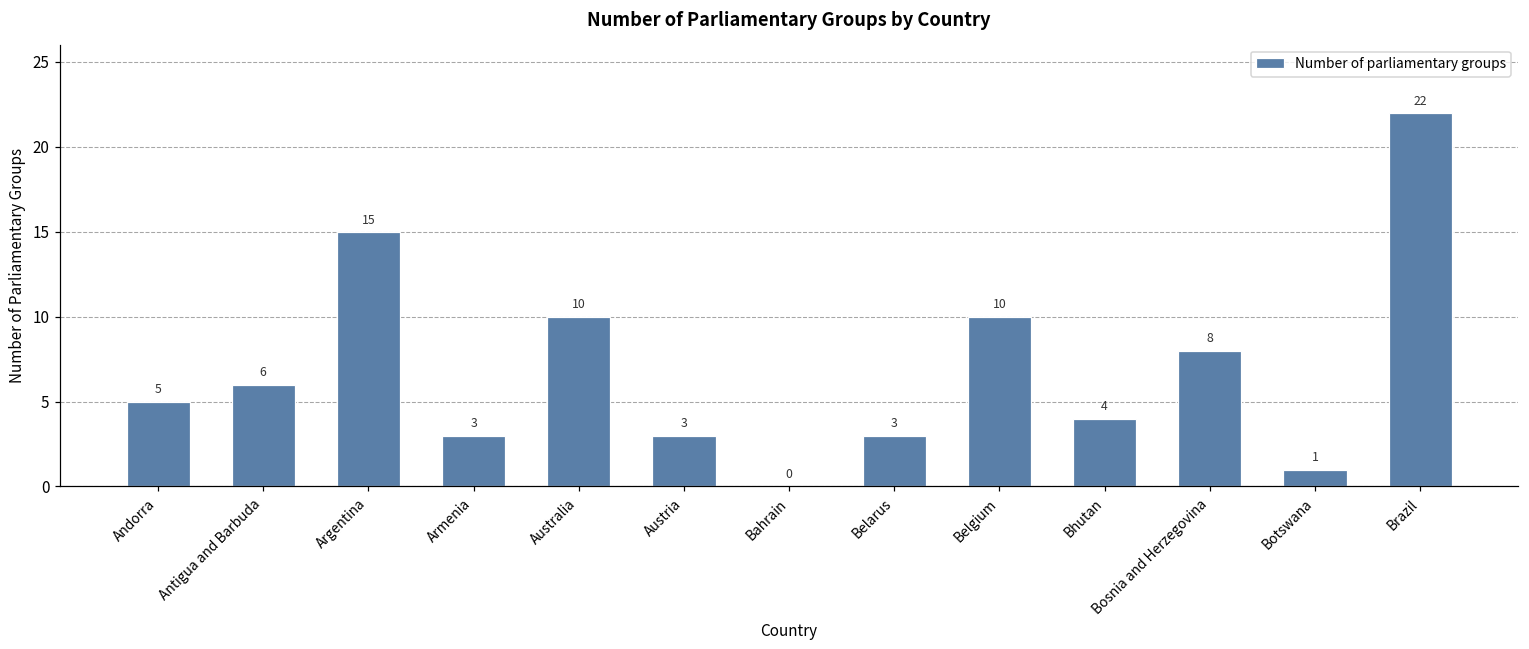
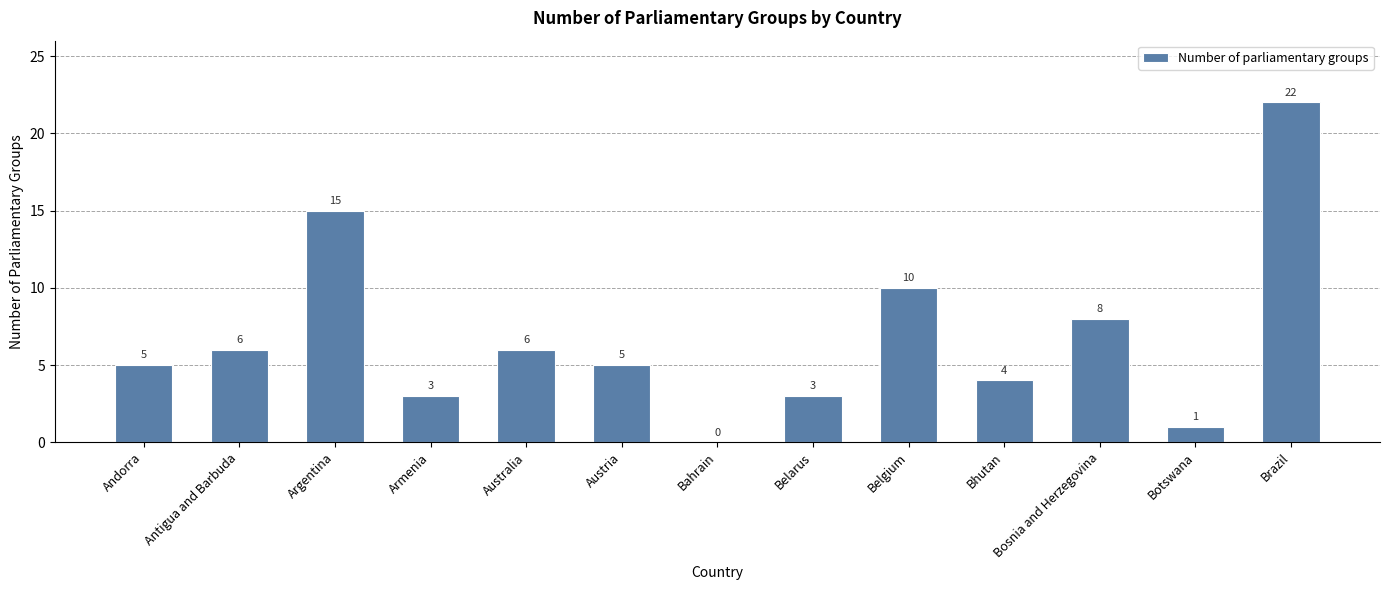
  {
    "Andorra": 5,
    "Antigua and Barbuda": 6,
    "Argentina": 15,
    "Armenia": 3,
-   "Australia": 10,
-   "Austria": 3,
+   "Australia": 6,
+   "Austria": 5,
    "Bahrain": 0,
    "Belarus": 3,
    "Belgium": 10,
    "Bhutan": 4,
    "Bosnia and Herzegovina": 8,
    "Botswana": 1,
    "Brazil": 22
  }
